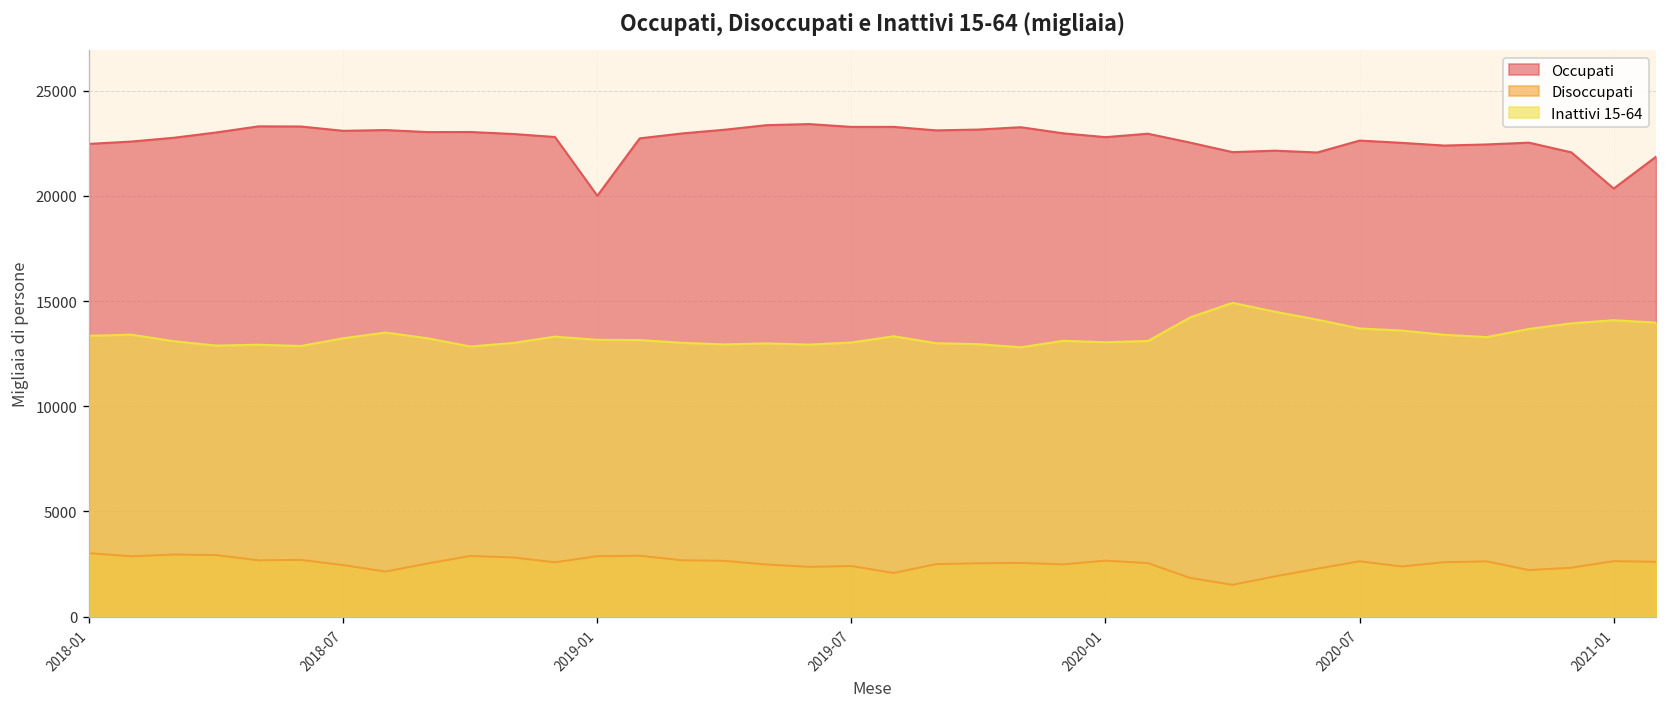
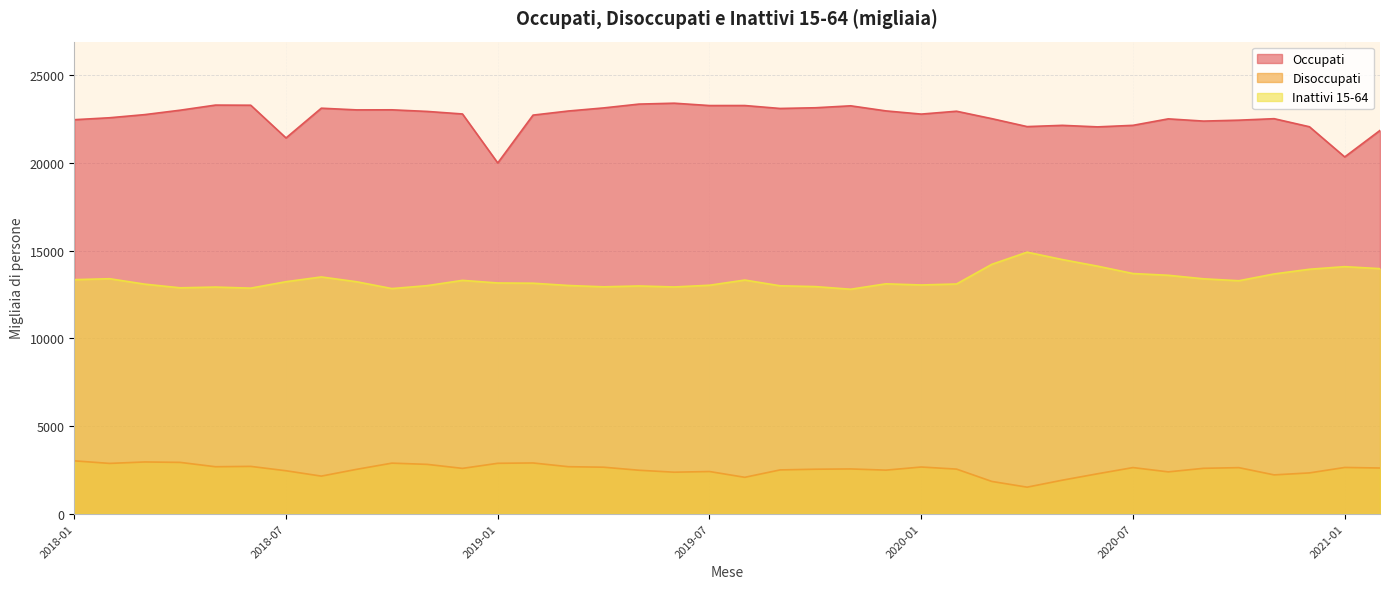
  {
    "Occupati": {
      "2018-01": 22500,
-     "2018-07": 23100,
+     "2018-07": 21400,
      "2019-01": 20000,
      "2019-07": 23300,
      "2020-01": 22800,
-     "2020-07": 22600,
+     "2020-07": 22100,
      "2021-01": 20300
    }
  }
